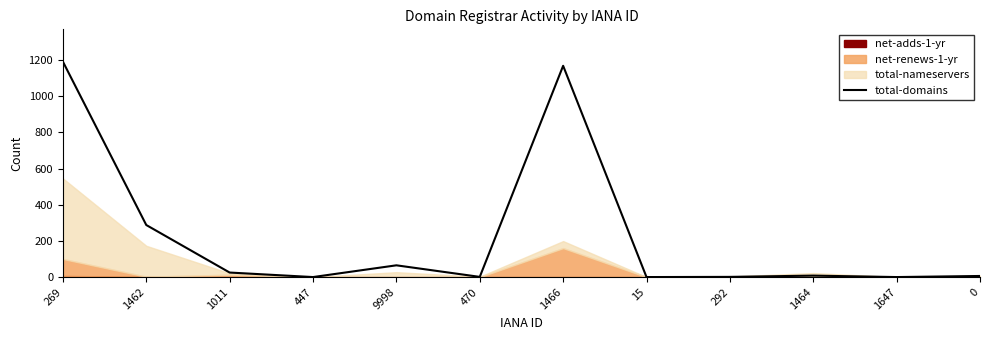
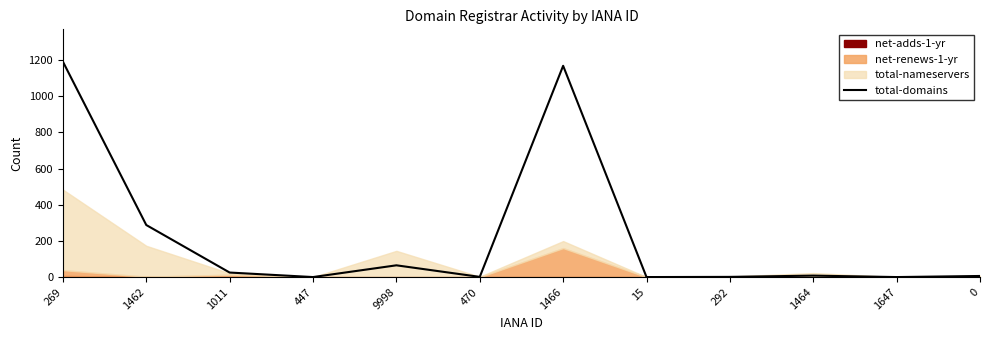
  {
    "total-domains": {
      "269": 1190,
      "1462": 290,
      "9998": 70,
      "1466": 1170
    },
    "net-adds-1-yr": {
      "1466": 0
    },
    "net-renews-1-yr": {
-     "269": 90,
+     "269": 30,
      "1466": 160
    },
    "total-nameservers": {
      "269": 450,
      "1462": 170,
-     "9998": 30,
+     "9998": 150,
      "1466": 40
    }
  }
